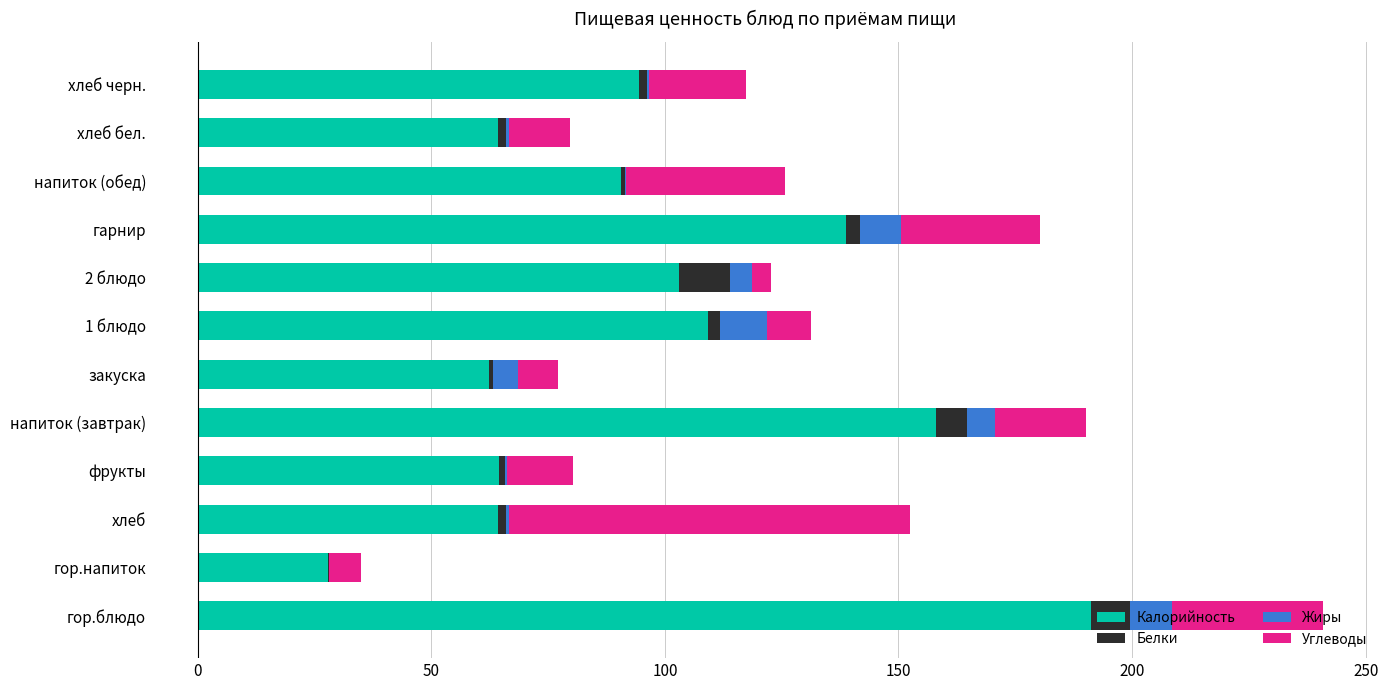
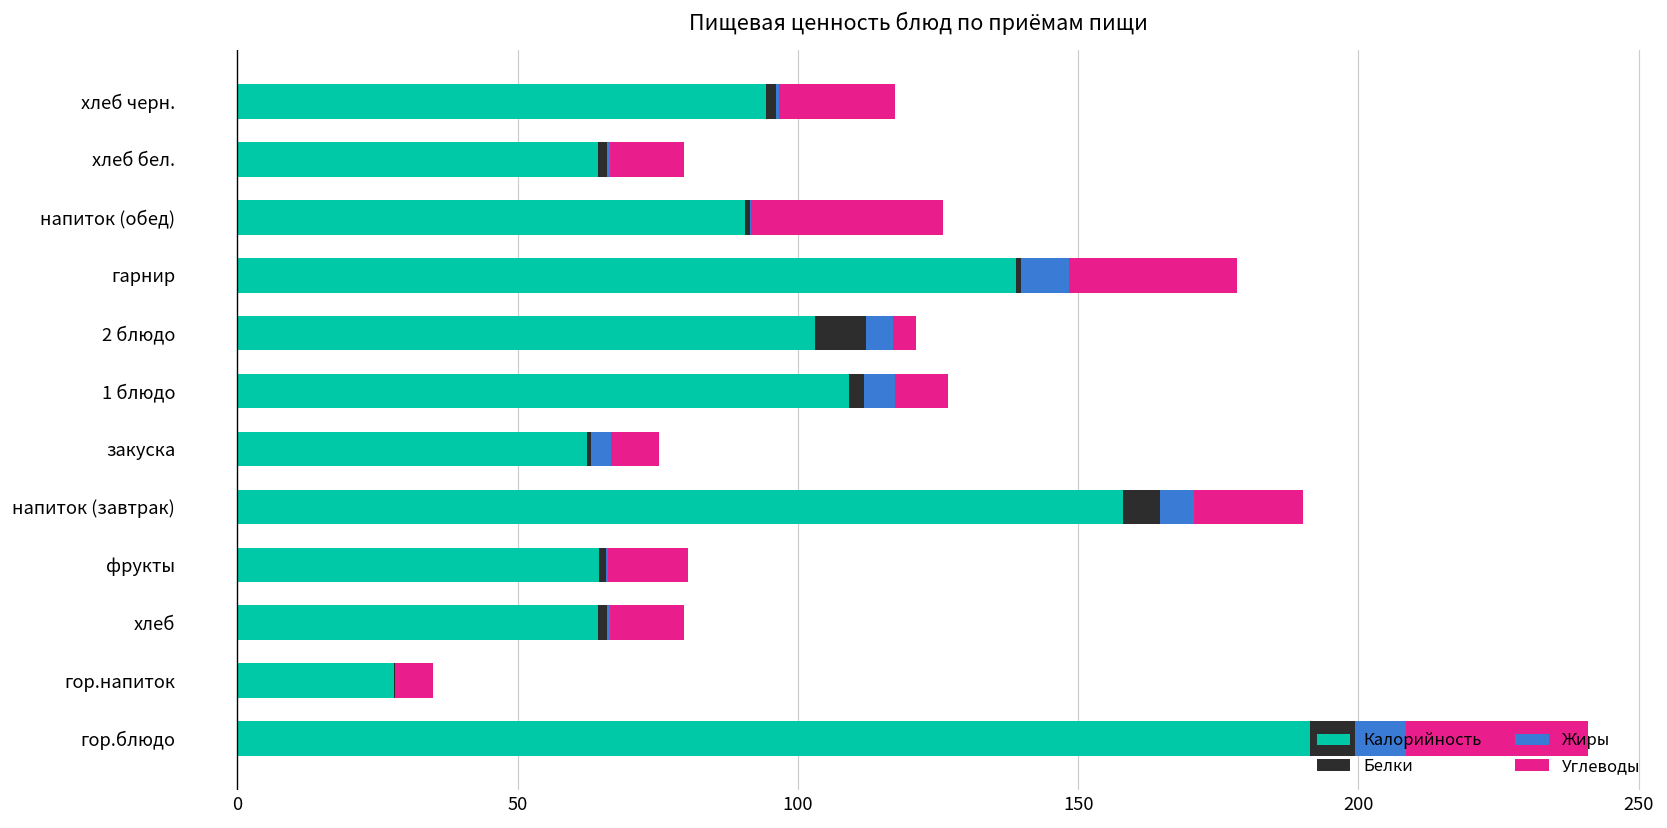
  {
    "Калорийность": {
      "хлеб черн.": 94,
      "хлеб бел.": 64,
      "напиток (обед)": 91,
      "гарнир": 139,
      "2 блюдо": 103,
      "1 блюдо": 109,
      "закуска": 62,
      "напиток (завтрак)": 158,
      "фрукты": 65,
      "хлеб": 64,
      "гор.напиток": 28,
      "гор.блюдо": 191
    },
    "Белки": {
      "хлеб черн.": 2,
      "хлеб бел.": 2,
      "напиток (обед)": 1,
-     "гарнир": 3,
-     "2 блюдо": 11,
+     "гарнир": 1,
+     "2 блюдо": 9,
      "1 блюдо": 3,
      "закуска": 1,
      "напиток (завтрак)": 7,
      "фрукты": 1,
      "хлеб": 2,
      "гор.блюдо": 8
    },
    "Жиры": {
      "хлеб бел.": 1,
      "гарнир": 9,
      "2 блюдо": 5,
-     "1 блюдо": 10,
-     "закуска": 6,
+     "1 блюдо": 6,
+     "закуска": 4,
      "напиток (завтрак)": 6,
      "хлеб": 1,
      "гор.напиток": 0,
      "гор.блюдо": 9
    },
    "Углеводы": {
      "хлеб черн.": 21,
      "хлеб бел.": 13,
      "напиток (обед)": 34,
      "гарнир": 30,
      "2 блюдо": 4,
      "1 блюдо": 9,
      "закуска": 8,
      "напиток (завтрак)": 20,
      "фрукты": 14,
-     "хлеб": 86,
+     "хлеб": 13,
      "гор.напиток": 7,
      "гор.блюдо": 32
    }
  }
